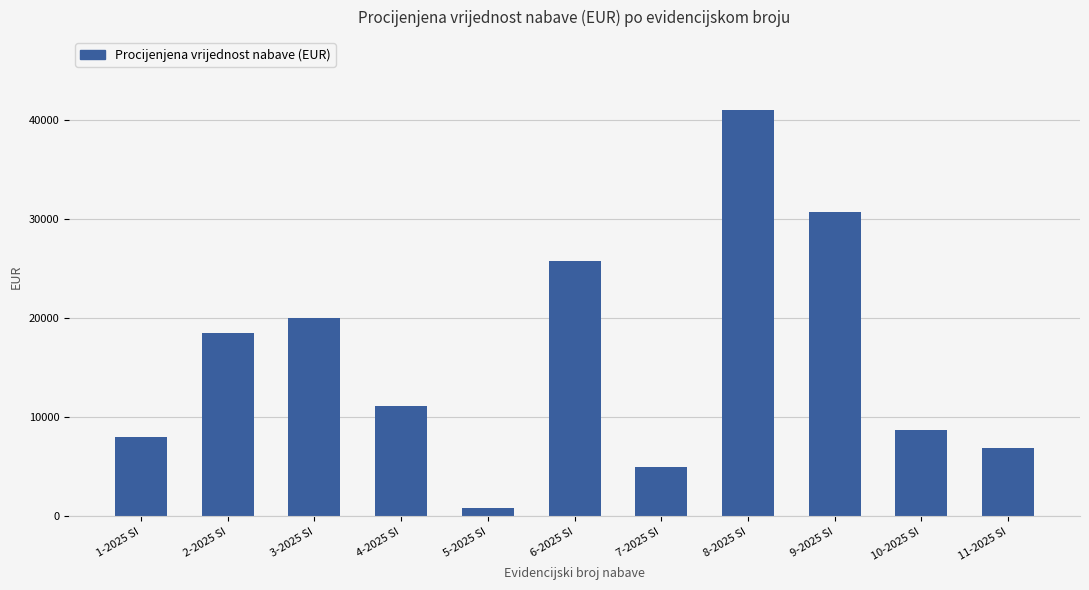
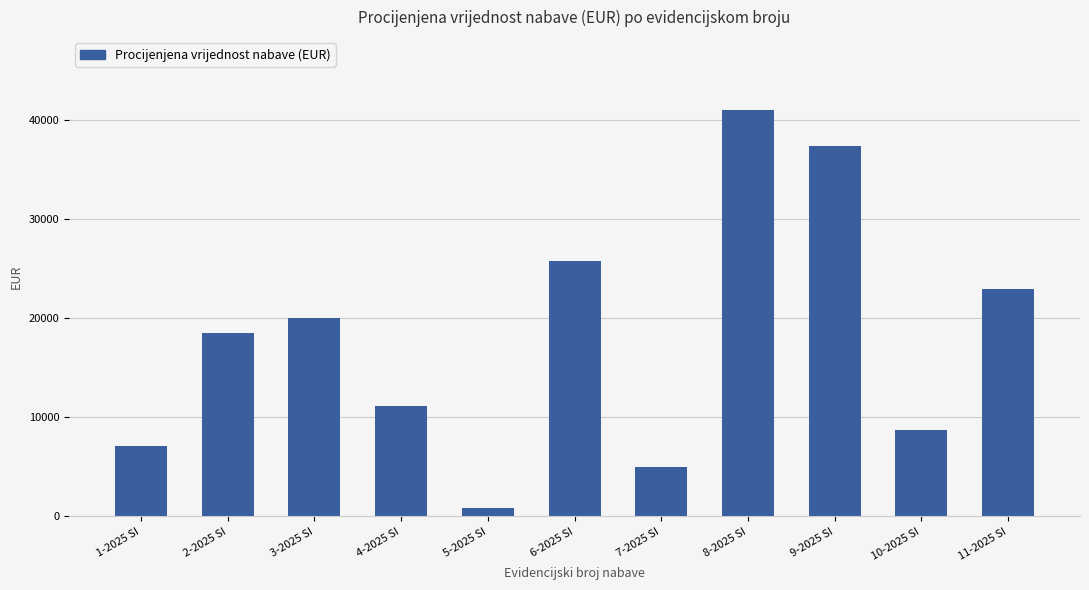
  {
-   "1-2025 SI": 8000,
+   "1-2025 SI": 7000,
    "2-2025 SI": 19000,
    "3-2025 SI": 20000,
    "4-2025 SI": 11000,
    "5-2025 SI": 1000,
    "6-2025 SI": 26000,
    "7-2025 SI": 5000,
    "8-2025 SI": 41000,
-   "9-2025 SI": 31000,
+   "9-2025 SI": 37000,
    "10-2025 SI": 9000,
-   "11-2025 SI": 7000
+   "11-2025 SI": 23000
  }
